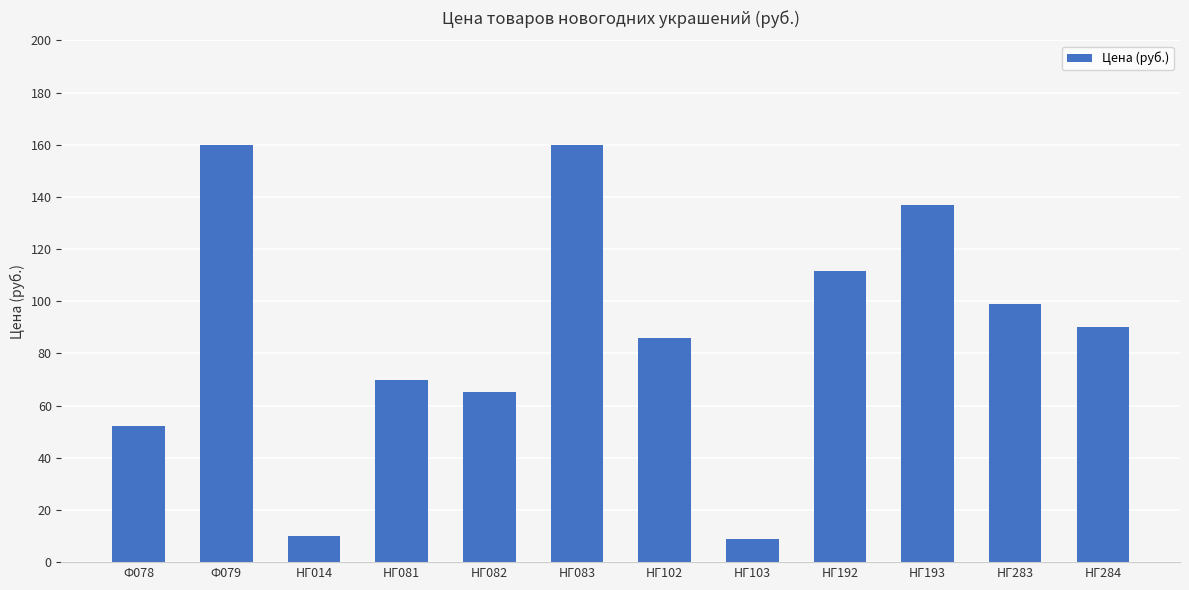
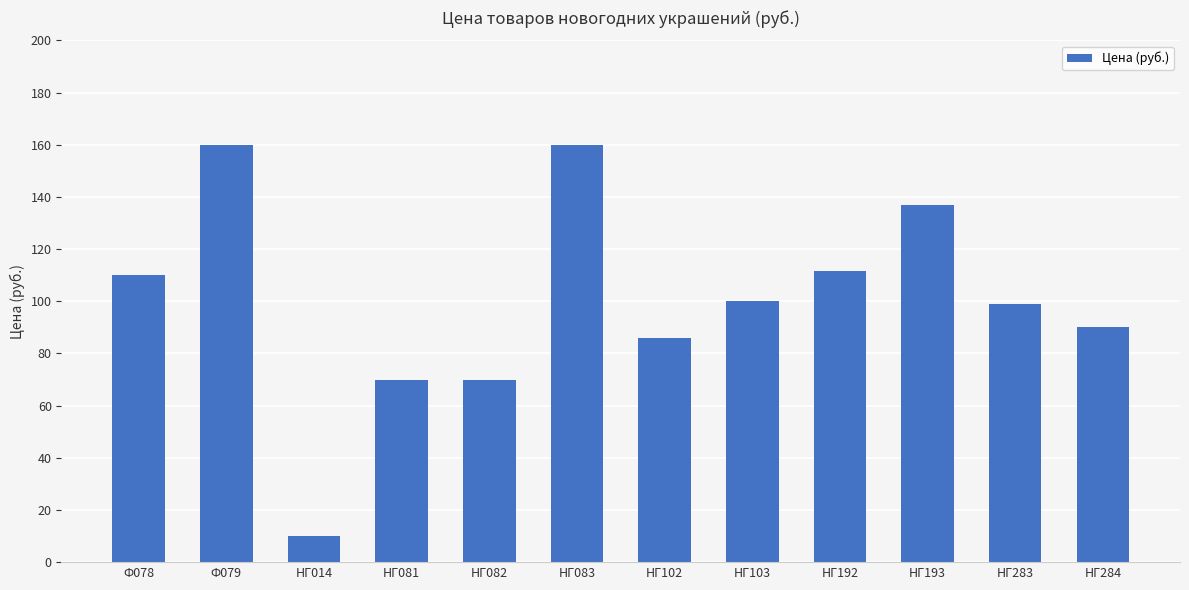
  {
-   "Ф078": 52,
+   "Ф078": 110,
    "Ф079": 160,
    "НГ014": 10,
    "НГ081": 70,
-   "НГ082": 65,
+   "НГ082": 70,
    "НГ083": 160,
    "НГ102": 86,
-   "НГ103": 9,
+   "НГ103": 100,
    "НГ192": 112,
    "НГ193": 137,
    "НГ283": 99,
    "НГ284": 90
  }
